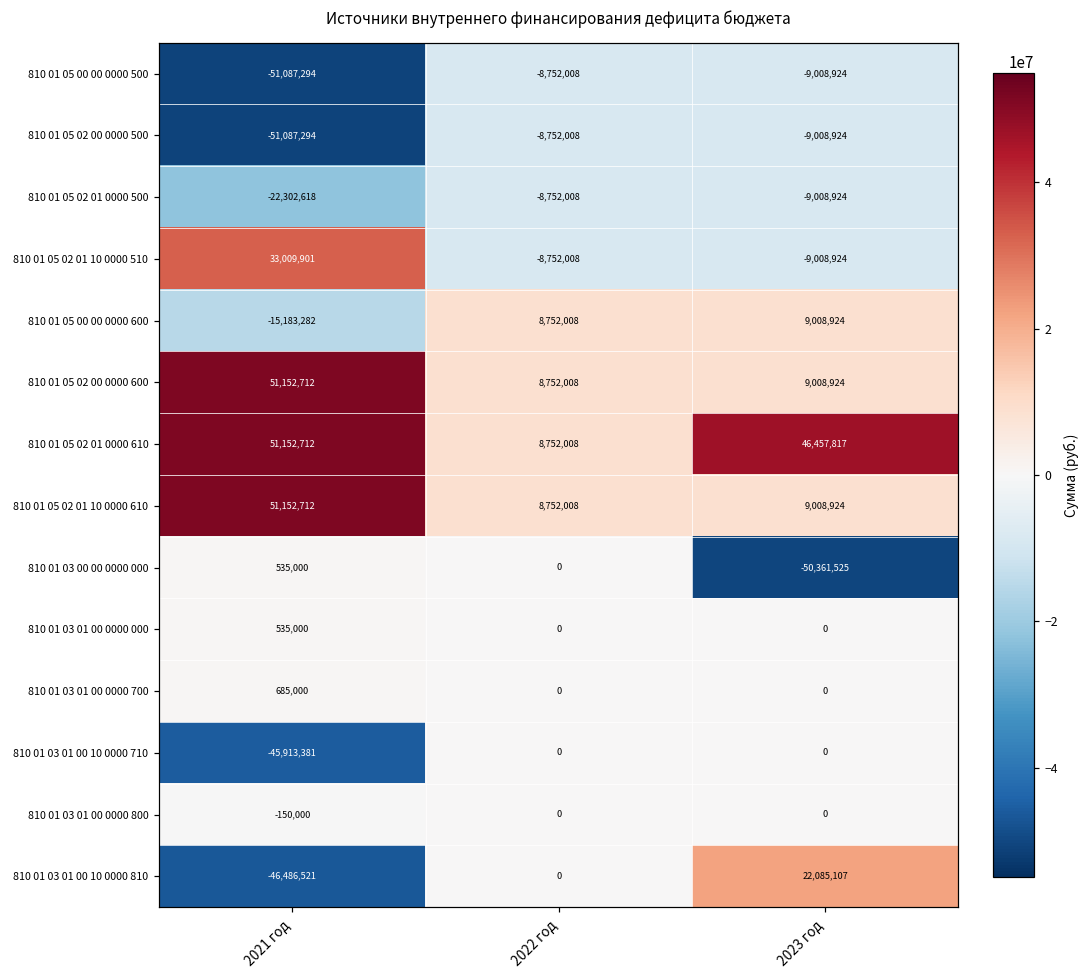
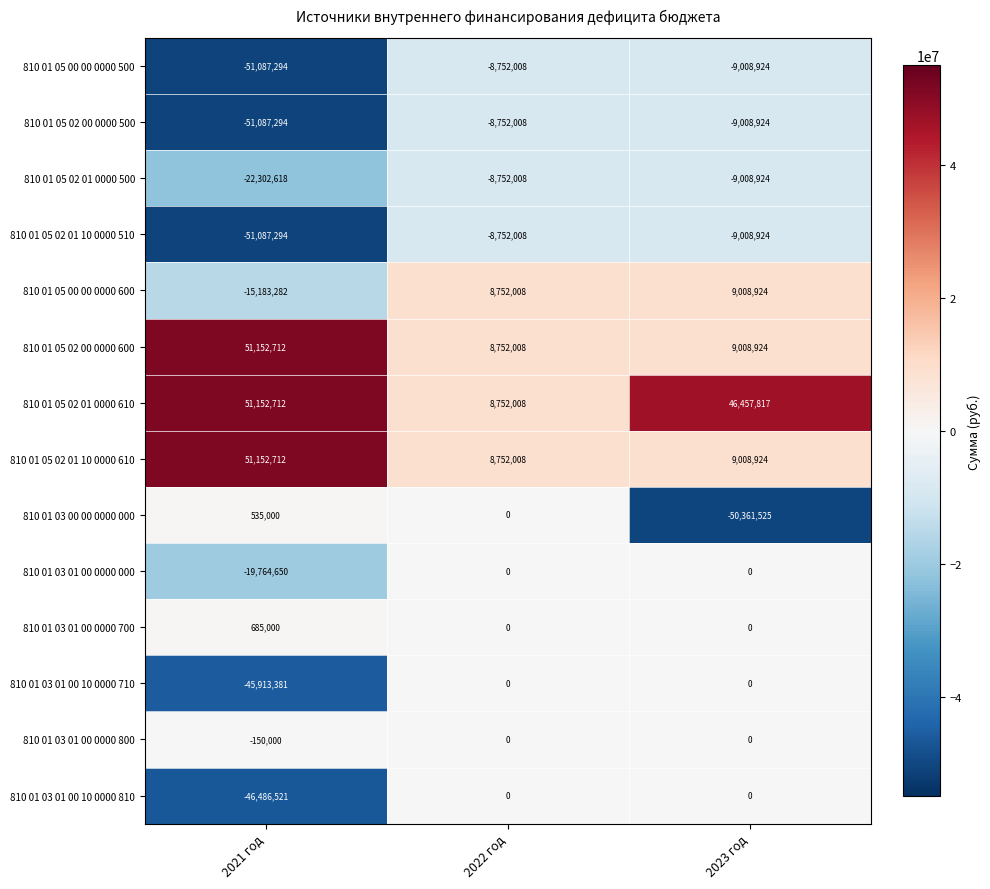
  {
    "810 01 05 00 00 0000 500": {
      "2021 год": "-51,087,294",
      "2022 год": "-8,752,008",
      "2023 год": "-9,008,924"
    },
    "810 01 05 02 00 0000 500": {
      "2021 год": "-51,087,294",
      "2022 год": "-8,752,008",
      "2023 год": "-9,008,924"
    },
    "810 01 05 02 01 0000 500": {
      "2021 год": "-22,302,618",
      "2022 год": "-8,752,008",
      "2023 год": "-9,008,924"
    },
    "810 01 05 02 01 10 0000 510": {
-     "2021 год": "33,009,901",
+     "2021 год": "-51,087,294",
      "2022 год": "-8,752,008",
      "2023 год": "-9,008,924"
    },
    "810 01 05 00 00 0000 600": {
      "2021 год": "-15,183,282",
      "2022 год": "8,752,008",
      "2023 год": "9,008,924"
    },
    "810 01 05 02 00 0000 600": {
      "2021 год": "51,152,712",
      "2022 год": "8,752,008",
      "2023 год": "9,008,924"
    },
    "810 01 05 02 01 0000 610": {
      "2021 год": "51,152,712",
      "2022 год": "8,752,008",
      "2023 год": "46,457,817"
    },
    "810 01 05 02 01 10 0000 610": {
      "2021 год": "51,152,712",
      "2022 год": "8,752,008",
      "2023 год": "9,008,924"
    },
    "810 01 03 00 00 0000 000": {
      "2021 год": "535,000",
      "2022 год": "0",
      "2023 год": "-50,361,525"
    },
    "810 01 03 01 00 0000 000": {
-     "2021 год": "535,000",
+     "2021 год": "-19,764,650",
      "2022 год": "0",
      "2023 год": "0"
    },
    "810 01 03 01 00 0000 700": {
      "2021 год": "685,000",
      "2022 год": "0",
      "2023 год": "0"
    },
    "810 01 03 01 00 10 0000 710": {
      "2021 год": "-45,913,381",
      "2022 год": "0",
      "2023 год": "0"
    },
    "810 01 03 01 00 0000 800": {
      "2021 год": "-150,000",
      "2022 год": "0",
      "2023 год": "0"
    },
    "810 01 03 01 00 10 0000 810": {
      "2021 год": "-46,486,521",
      "2022 год": "0",
-     "2023 год": "22,085,107"
+     "2023 год": "0"
    }
  }
